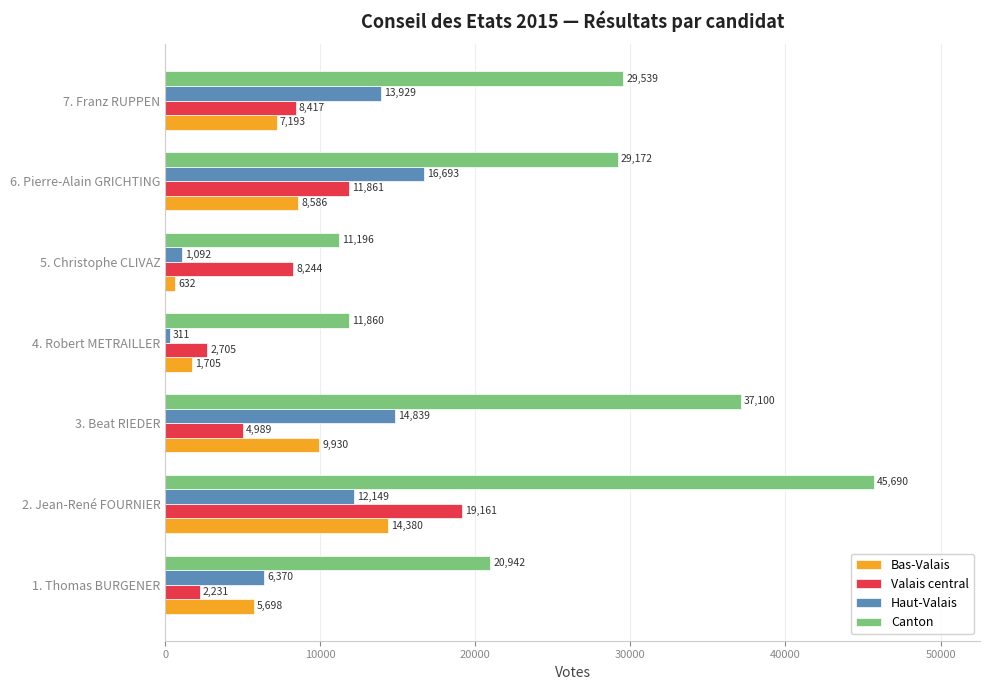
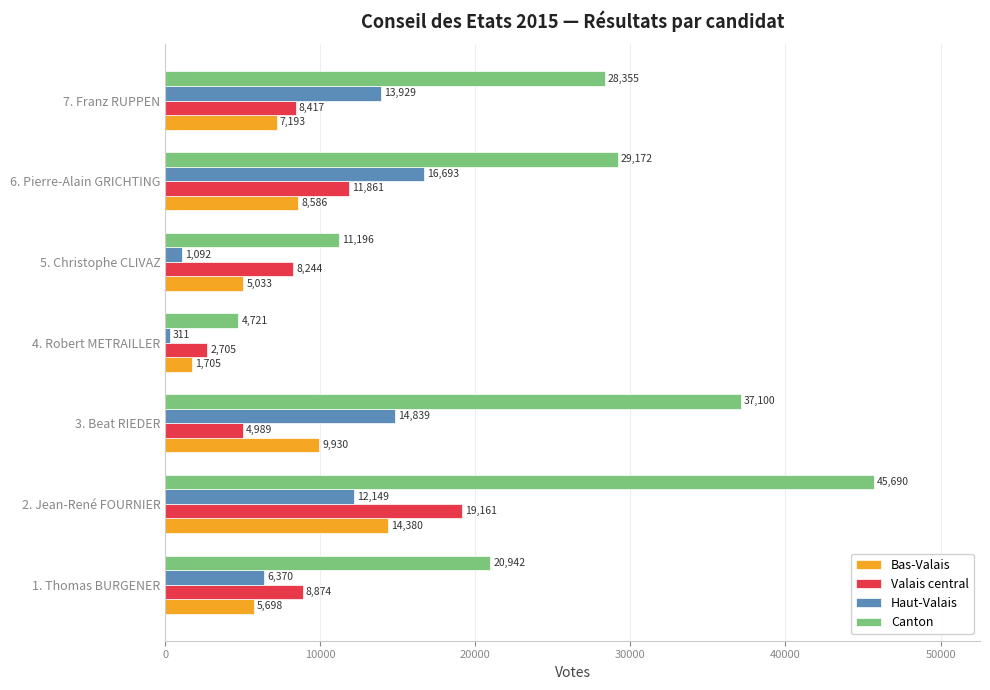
  {
    "Bas-Valais": {
      "7. Franz RUPPEN": "7,193",
      "6. Pierre-Alain GRICHTING": "8,586",
-     "5. Christophe CLIVAZ": "632",
+     "5. Christophe CLIVAZ": "5,033",
      "4. Robert METRAILLER": "1,705",
      "3. Beat RIEDER": "9,930",
      "2. Jean-René FOURNIER": "14,380",
      "1. Thomas BURGENER": "5,698"
    },
    "Valais central": {
      "7. Franz RUPPEN": "8,417",
      "6. Pierre-Alain GRICHTING": "11,861",
      "5. Christophe CLIVAZ": "8,244",
      "4. Robert METRAILLER": "2,705",
      "3. Beat RIEDER": "4,989",
      "2. Jean-René FOURNIER": "19,161",
-     "1. Thomas BURGENER": "2,231"
+     "1. Thomas BURGENER": "8,874"
    },
    "Haut-Valais": {
      "7. Franz RUPPEN": "13,929",
      "6. Pierre-Alain GRICHTING": "16,693",
      "5. Christophe CLIVAZ": "1,092",
      "4. Robert METRAILLER": "311",
      "3. Beat RIEDER": "14,839",
      "2. Jean-René FOURNIER": "12,149",
      "1. Thomas BURGENER": "6,370"
    },
    "Canton": {
-     "7. Franz RUPPEN": "29,539",
+     "7. Franz RUPPEN": "28,355",
      "6. Pierre-Alain GRICHTING": "29,172",
      "5. Christophe CLIVAZ": "11,196",
-     "4. Robert METRAILLER": "11,860",
+     "4. Robert METRAILLER": "4,721",
      "3. Beat RIEDER": "37,100",
      "2. Jean-René FOURNIER": "45,690",
      "1. Thomas BURGENER": "20,942"
    }
  }
